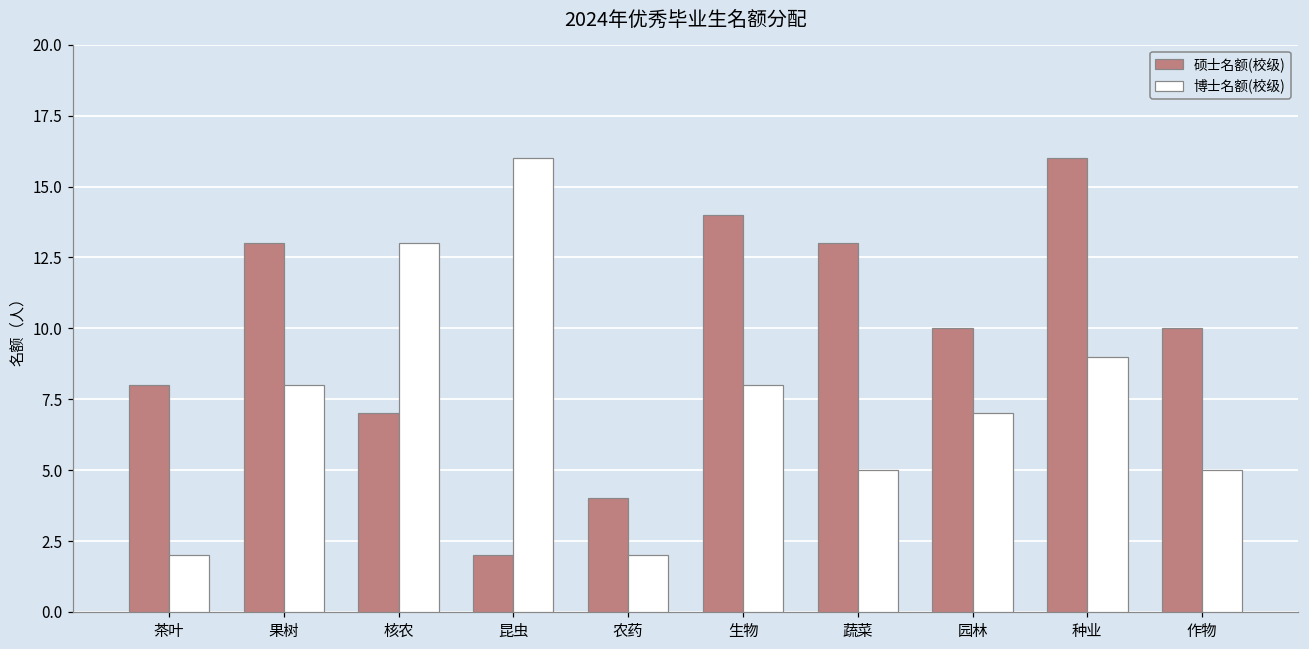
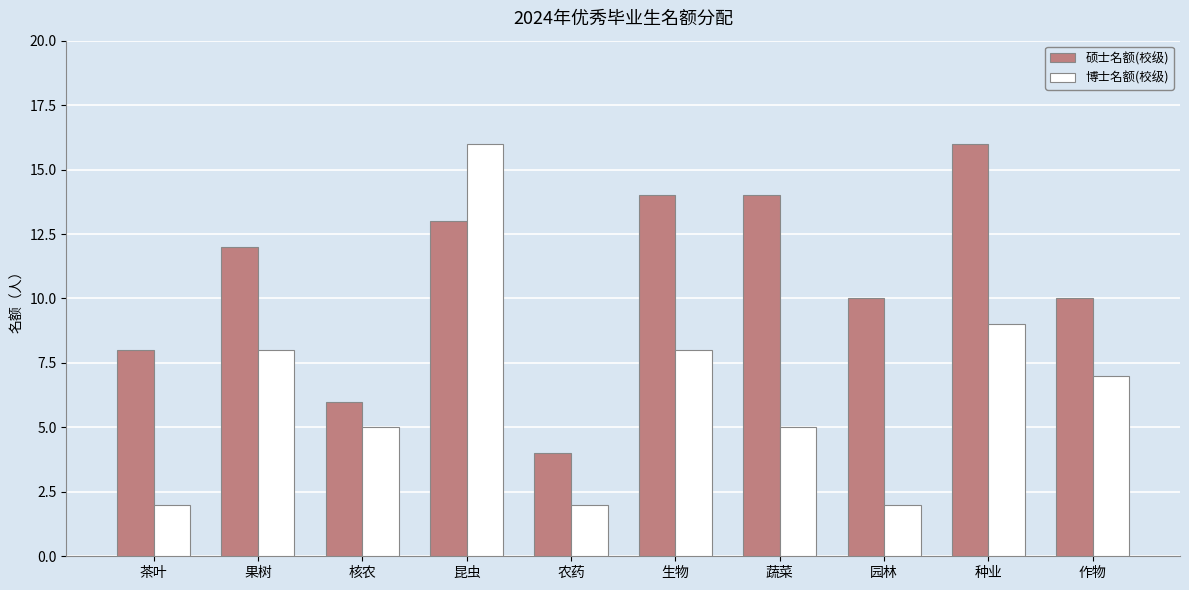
  {
    "硕士名额(校级)": {
      "茶叶": 8,
-     "果树": 13,
-     "核农": 7,
-     "昆虫": 2,
+     "果树": 12,
+     "核农": 6,
+     "昆虫": 13,
      "农药": 4,
      "生物": 14,
-     "蔬菜": 13,
+     "蔬菜": 14,
      "园林": 10,
      "种业": 16,
      "作物": 10
    },
    "博士名额(校级)": {
      "茶叶": 2,
      "果树": 8,
-     "核农": 13,
+     "核农": 5,
      "昆虫": 16,
      "农药": 2,
      "生物": 8,
      "蔬菜": 5,
-     "园林": 7,
+     "园林": 2,
      "种业": 9,
-     "作物": 5
+     "作物": 7
    }
  }
